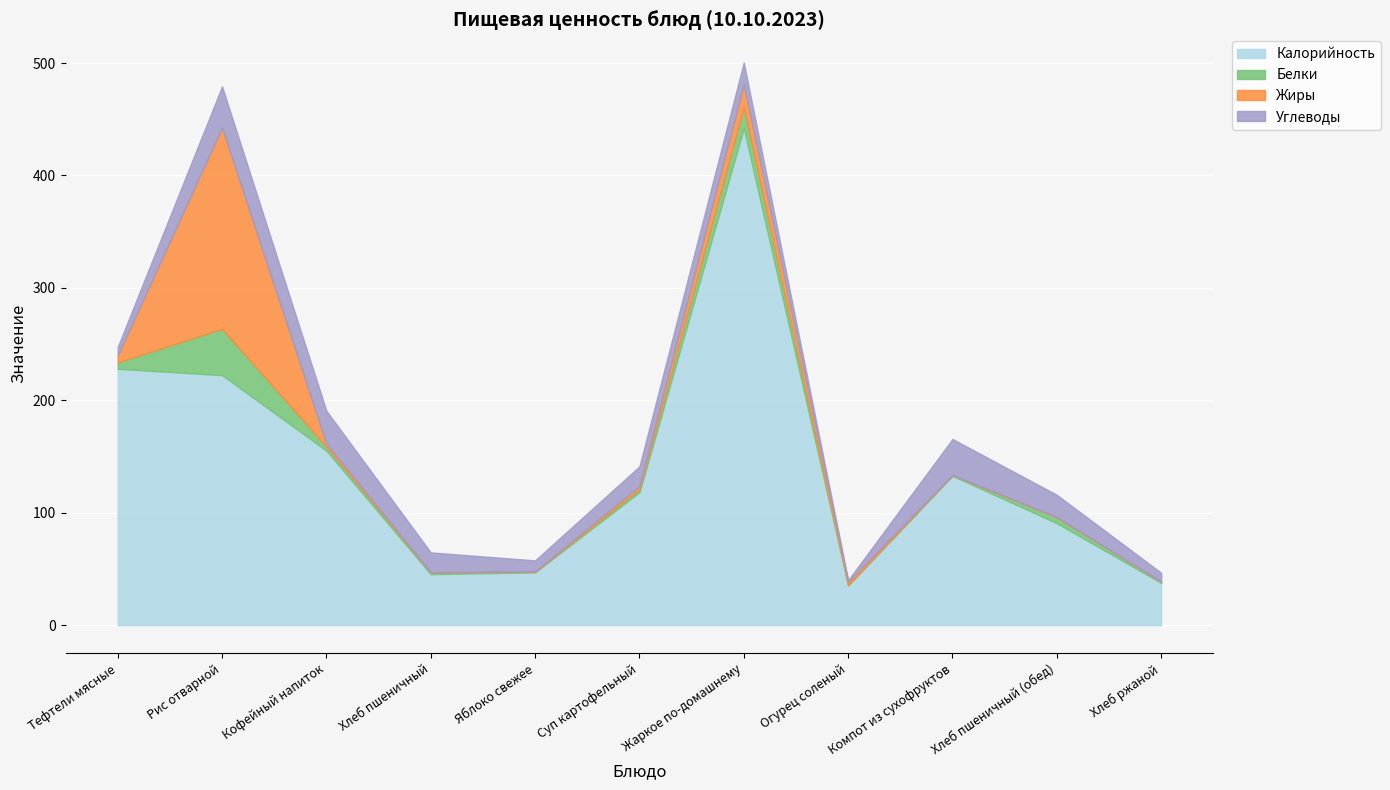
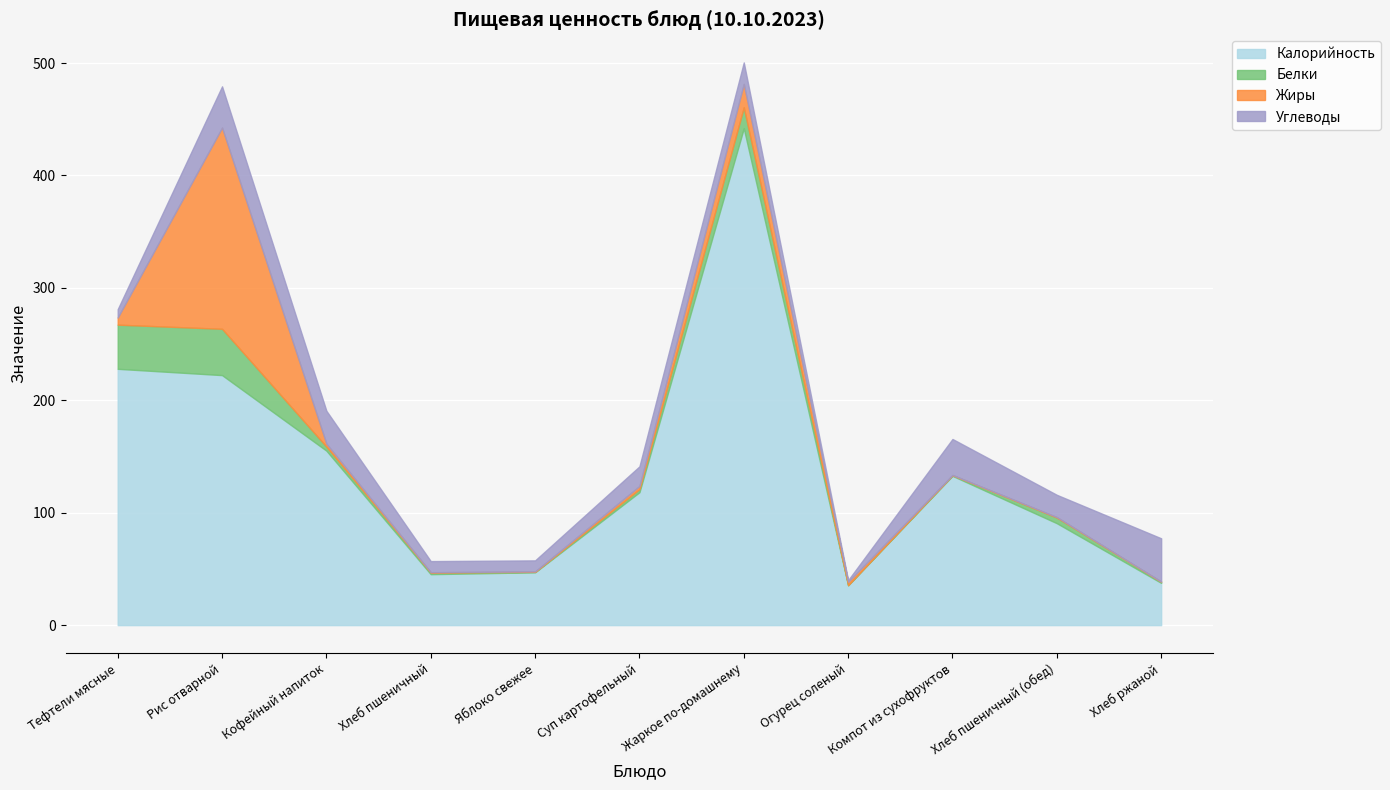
  {
    "Калорийность": {
      "Тефтели мясные": 228,
      "Рис отварной": 222,
      "Кофейный напиток": 155,
      "Суп картофельный": 118,
      "Жаркое по-домашнему": 442,
      "Хлеб пшеничный (обед)": 91
    },
    "Белки": {
-     "Тефтели мясные": 6,
+     "Тефтели мясные": 39,
      "Рис отварной": 41,
      "Кофейный напиток": 4,
      "Суп картофельный": 3,
      "Жаркое по-домашнему": 19
    },
    "Жиры": {
      "Тефтели мясные": 6,
      "Рис отварной": 179,
      "Кофейный напиток": 3,
      "Суп картофельный": 3,
      "Жаркое по-домашнему": 21
    },
    "Углеводы": {
      "Тефтели мясные": 7,
      "Рис отварной": 37,
      "Кофейный напиток": 29,
-     "Хлеб пшеничный": 18,
+     "Хлеб пшеничный": 10,
      "Яблоко свежее": 10,
      "Суп картофельный": 17,
      "Жаркое по-домашнему": 19,
      "Компот из сухофруктов": 32,
      "Хлеб пшеничный (обед)": 20,
-     "Хлеб ржаной": 8
+     "Хлеб ржаной": 39
    }
  }
